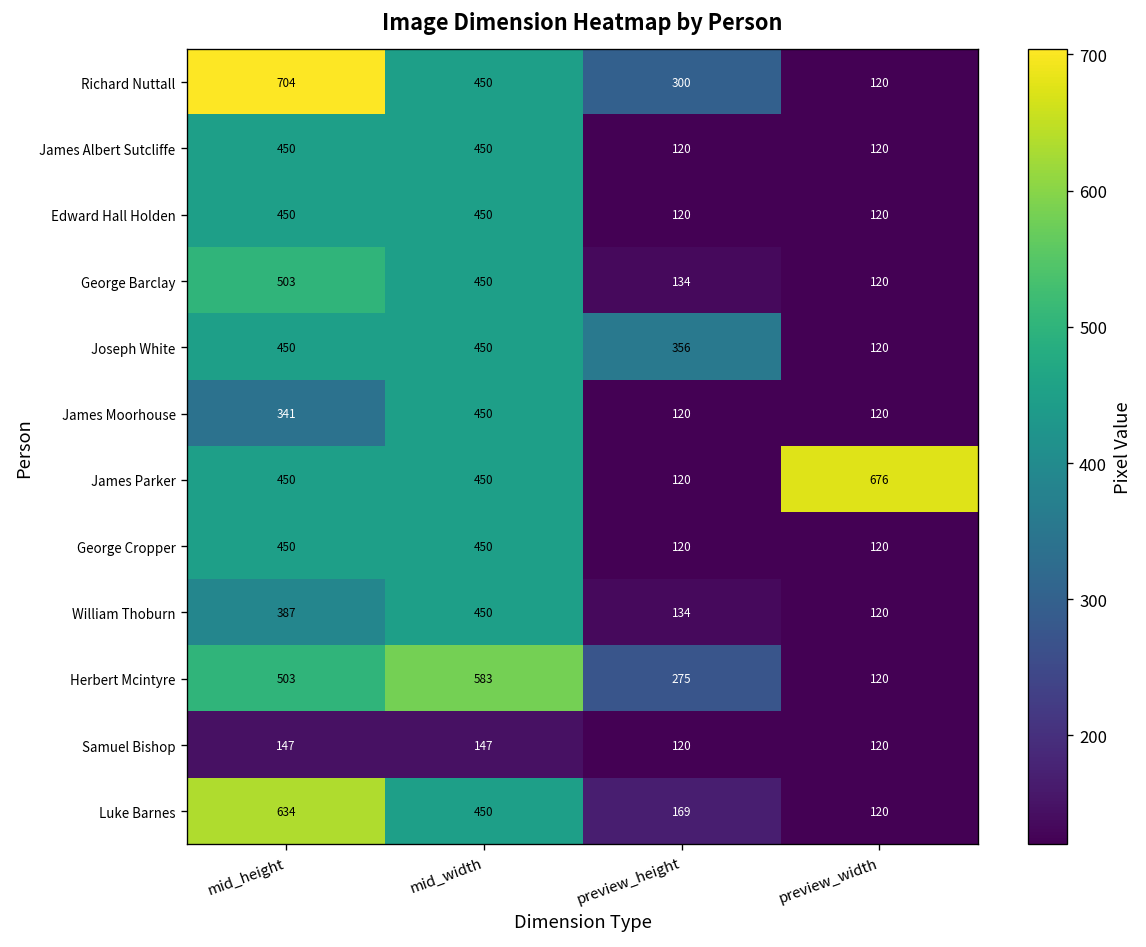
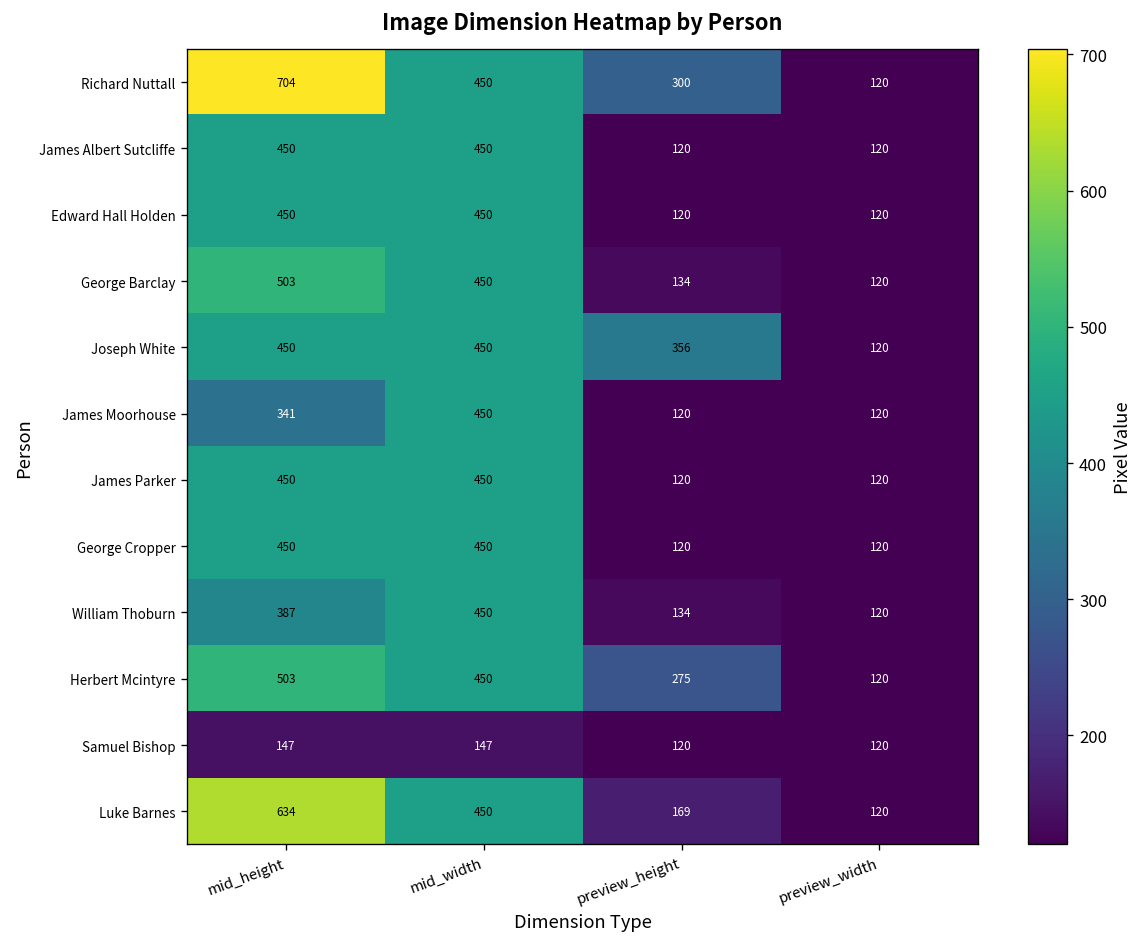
  {
    "Richard Nuttall": {
      "mid_height": 704,
      "mid_width": 450,
      "preview_height": 300,
      "preview_width": 120
    },
    "James Albert Sutcliffe": {
      "mid_height": 450,
      "mid_width": 450,
      "preview_height": 120,
      "preview_width": 120
    },
    "Edward Hall Holden": {
      "mid_height": 450,
      "mid_width": 450,
      "preview_height": 120,
      "preview_width": 120
    },
    "George Barclay": {
      "mid_height": 503,
      "mid_width": 450,
      "preview_height": 134,
      "preview_width": 120
    },
    "Joseph White": {
      "mid_height": 450,
      "mid_width": 450,
      "preview_height": 356,
      "preview_width": 120
    },
    "James Moorhouse": {
      "mid_height": 341,
      "mid_width": 450,
      "preview_height": 120,
      "preview_width": 120
    },
    "James Parker": {
      "mid_height": 450,
      "mid_width": 450,
      "preview_height": 120,
-     "preview_width": 676
+     "preview_width": 120
    },
    "George Cropper": {
      "mid_height": 450,
      "mid_width": 450,
      "preview_height": 120,
      "preview_width": 120
    },
    "William Thoburn": {
      "mid_height": 387,
      "mid_width": 450,
      "preview_height": 134,
      "preview_width": 120
    },
    "Herbert Mcintyre": {
      "mid_height": 503,
-     "mid_width": 583,
+     "mid_width": 450,
      "preview_height": 275,
      "preview_width": 120
    },
    "Samuel Bishop": {
      "mid_height": 147,
      "mid_width": 147,
      "preview_height": 120,
      "preview_width": 120
    },
    "Luke Barnes": {
      "mid_height": 634,
      "mid_width": 450,
      "preview_height": 169,
      "preview_width": 120
    }
  }
